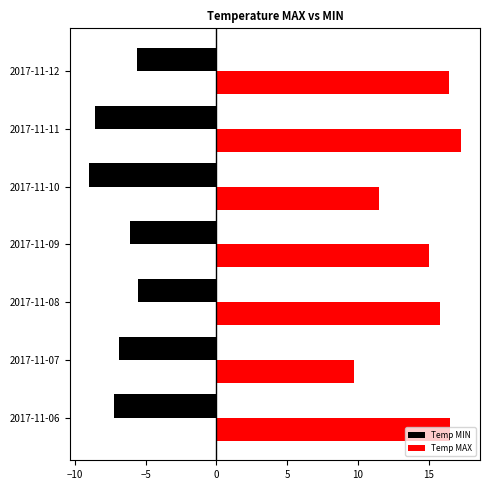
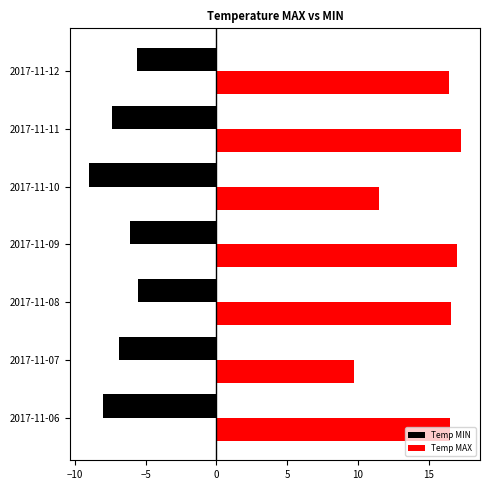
  {
    "Temp MIN": {
      "2017-11-12": -5.6,
-     "2017-11-11": -8.6,
+     "2017-11-11": -7.4,
      "2017-11-10": -9.0,
      "2017-11-09": -6.1,
      "2017-11-08": -5.5,
      "2017-11-07": -6.9,
-     "2017-11-06": -7.2
+     "2017-11-06": -8.0
    },
    "Temp MAX": {
      "2017-11-12": 16.4,
      "2017-11-11": 17.3,
      "2017-11-10": 11.5,
-     "2017-11-09": 15,
-     "2017-11-08": 15.8,
+     "2017-11-09": 17,
+     "2017-11-08": 16.6,
      "2017-11-07": 9.7
    }
  }
